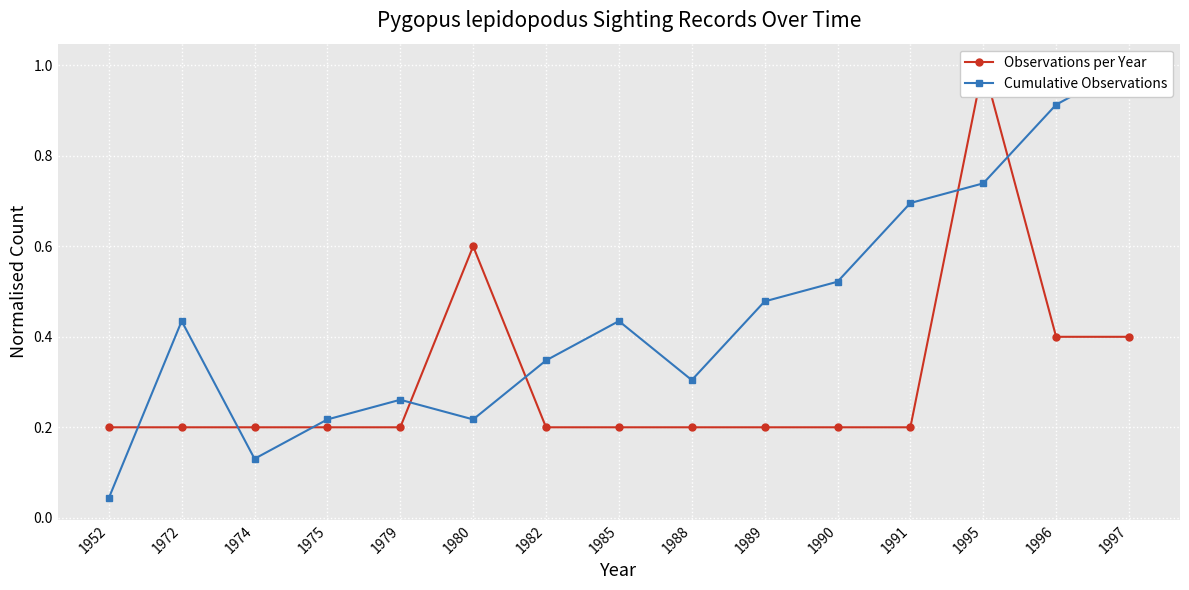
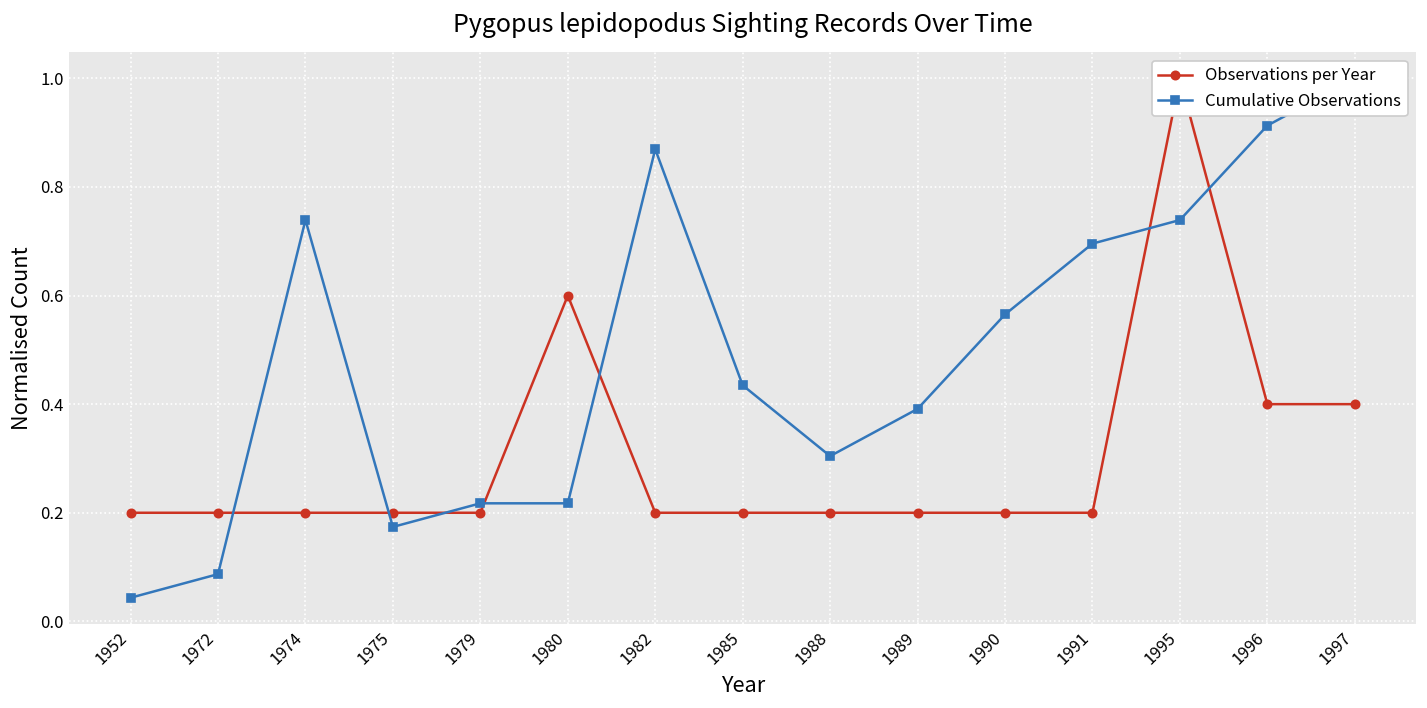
  {
    "Observations per Year": {
      "1952": 0.20,
      "1972": 0.20,
      "1974": 0.20,
      "1975": 0.20,
      "1979": 0.20,
      "1980": 0.60,
      "1982": 0.20,
      "1985": 0.20,
      "1988": 0.20,
      "1989": 0.20,
      "1990": 0.20,
      "1991": 0.20,
      "1996": 0.40,
      "1997": 0.40
    },
    "Cumulative Observations": {
      "1952": 0.04,
-     "1972": 0.43,
-     "1974": 0.13,
-     "1975": 0.22,
-     "1979": 0.26,
+     "1972": 0.09,
+     "1974": 0.74,
+     "1975": 0.17,
+     "1979": 0.22,
      "1980": 0.22,
-     "1982": 0.35,
+     "1982": 0.87,
      "1985": 0.43,
      "1988": 0.30,
-     "1989": 0.48,
-     "1990": 0.52,
+     "1989": 0.39,
+     "1990": 0.57,
      "1991": 0.70,
      "1995": 0.74,
      "1996": 0.91
    }
  }
